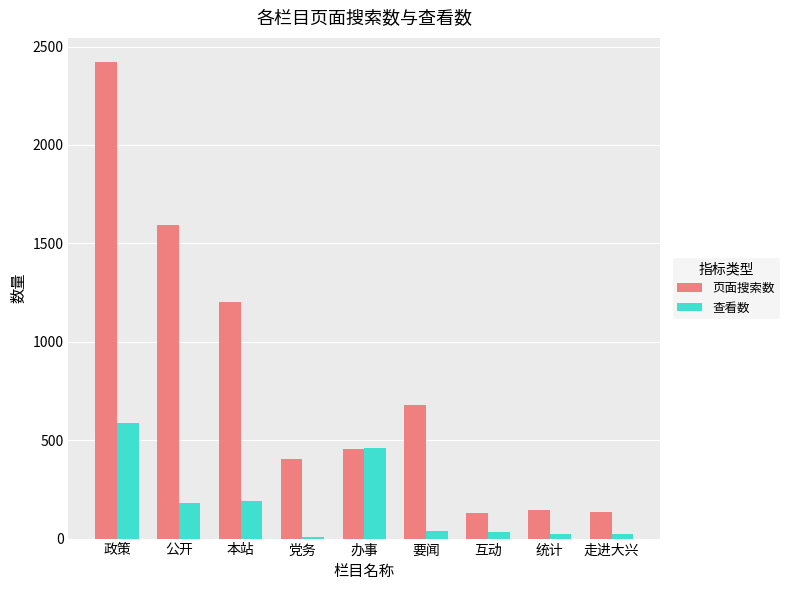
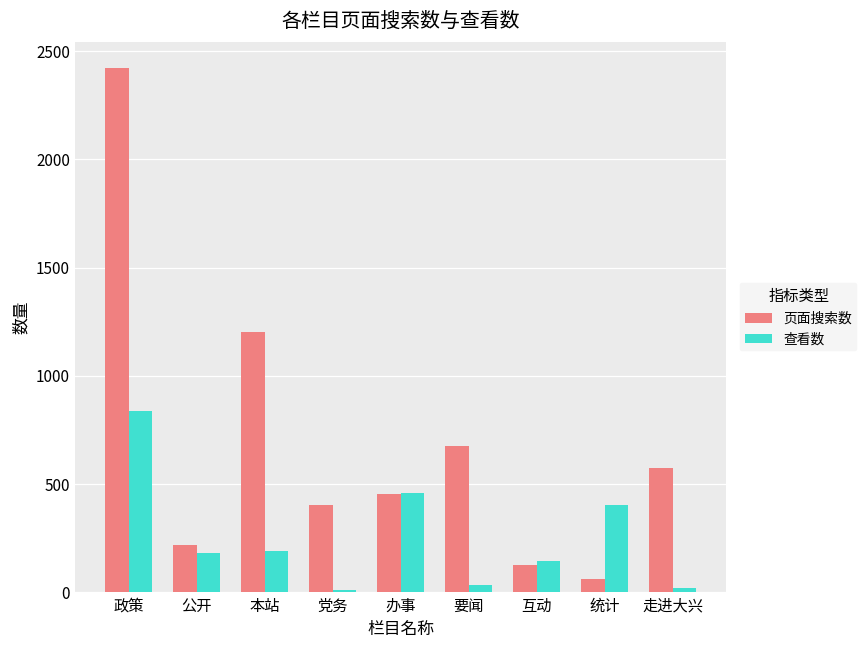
  {
    "页面搜索数": {
      "政策": 2420,
-     "公开": 1590,
+     "公开": 220,
      "本站": 1200,
      "党务": 410,
      "办事": 460,
      "要闻": 680,
      "互动": 130,
-     "统计": 150,
-     "走进大兴": 130
+     "统计": 60,
+     "走进大兴": 580
    },
    "查看数": {
-     "政策": 590,
+     "政策": 840,
      "公开": 180,
      "本站": 190,
      "办事": 460,
      "要闻": 40,
-     "互动": 30,
-     "统计": 20,
+     "互动": 140,
+     "统计": 400,
      "走进大兴": 20
    }
  }
